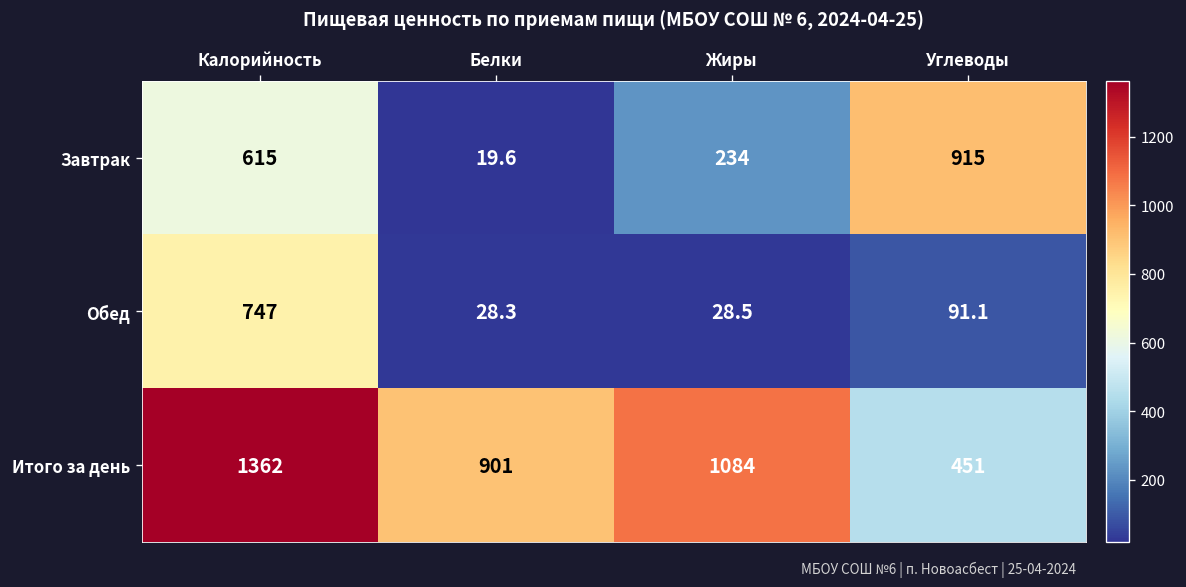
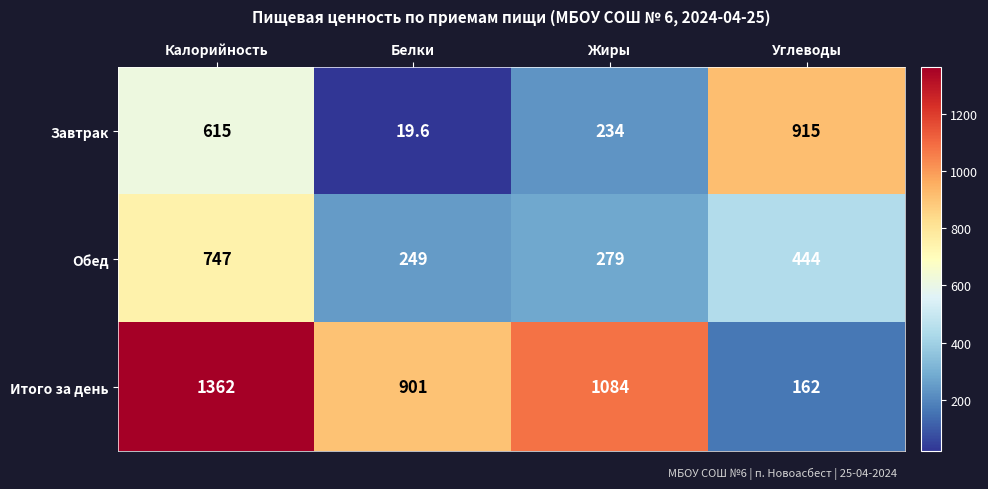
  {
    "Завтрак": {
      "Калорийность": 615,
      "Белки": 19.6,
      "Жиры": 234,
      "Углеводы": 915
    },
    "Обед": {
      "Калорийность": 747,
-     "Белки": 28.3,
-     "Жиры": 28.5,
-     "Углеводы": 91.1
+     "Белки": 249,
+     "Жиры": 279,
+     "Углеводы": 444
    },
    "Итого за день": {
      "Калорийность": 1362,
      "Белки": 901,
      "Жиры": 1084,
-     "Углеводы": 451
+     "Углеводы": 162
    }
  }
